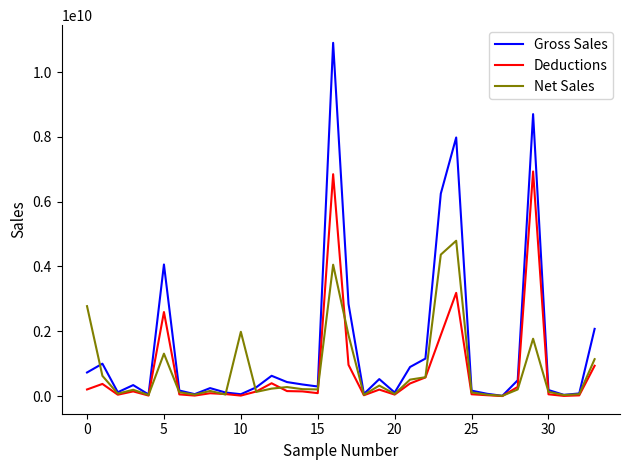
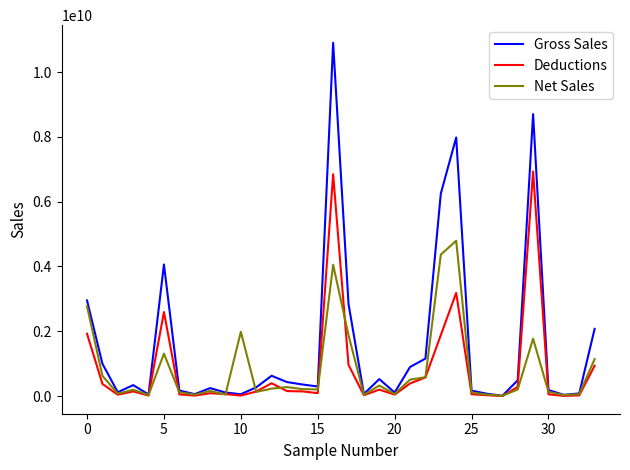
  {
    "Gross Sales": {
-     "0": 700000000,
+     "0": 3000000000,
      "5": 4100000000,
      "15": 300000000
    },
    "Deductions": {
-     "0": 200000000,
+     "0": 1900000000,
      "5": 2600000000,
      "15": 100000000
    },
    "Net Sales": {
      "0": 2800000000,
      "5": 1300000000,
      "10": 2000000000,
      "15": 200000000
    }
  }
